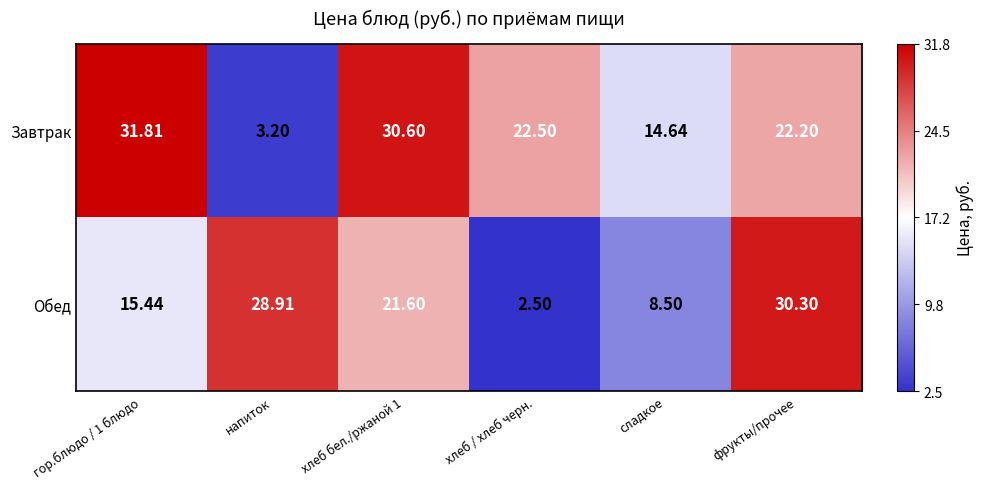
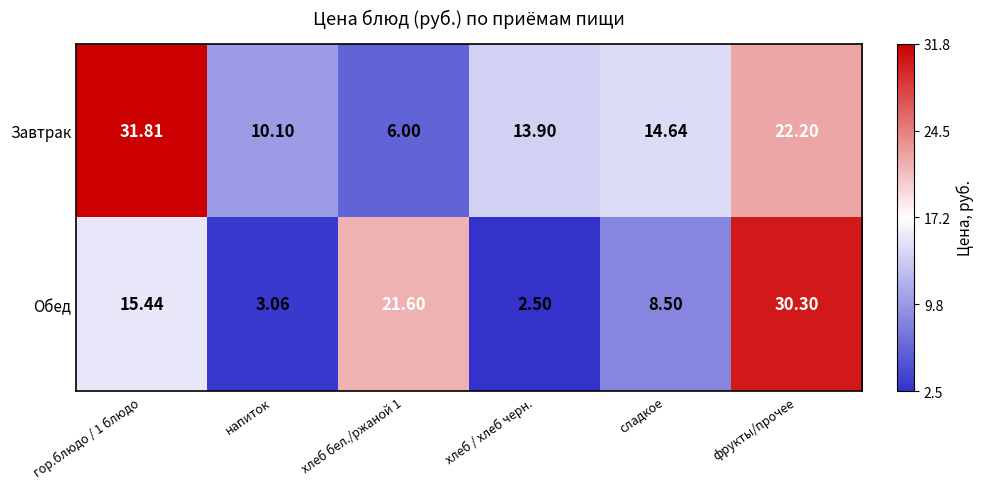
  {
    "Завтрак": {
      "гор.блюдо / 1 блюдо": 31.81,
-     "напиток": 3.20,
-     "хлеб бел./ржаной 1": 30.60,
-     "хлеб / хлеб черн.": 22.50,
+     "напиток": 10.10,
+     "хлеб бел./ржаной 1": 6.00,
+     "хлеб / хлеб черн.": 13.90,
      "сладкое": 14.64,
      "фрукты/прочее": 22.20
    },
    "Обед": {
      "гор.блюдо / 1 блюдо": 15.44,
-     "напиток": 28.91,
+     "напиток": 3.06,
      "хлеб бел./ржаной 1": 21.60,
      "хлеб / хлеб черн.": 2.50,
      "сладкое": 8.50,
      "фрукты/прочее": 30.30
    }
  }
